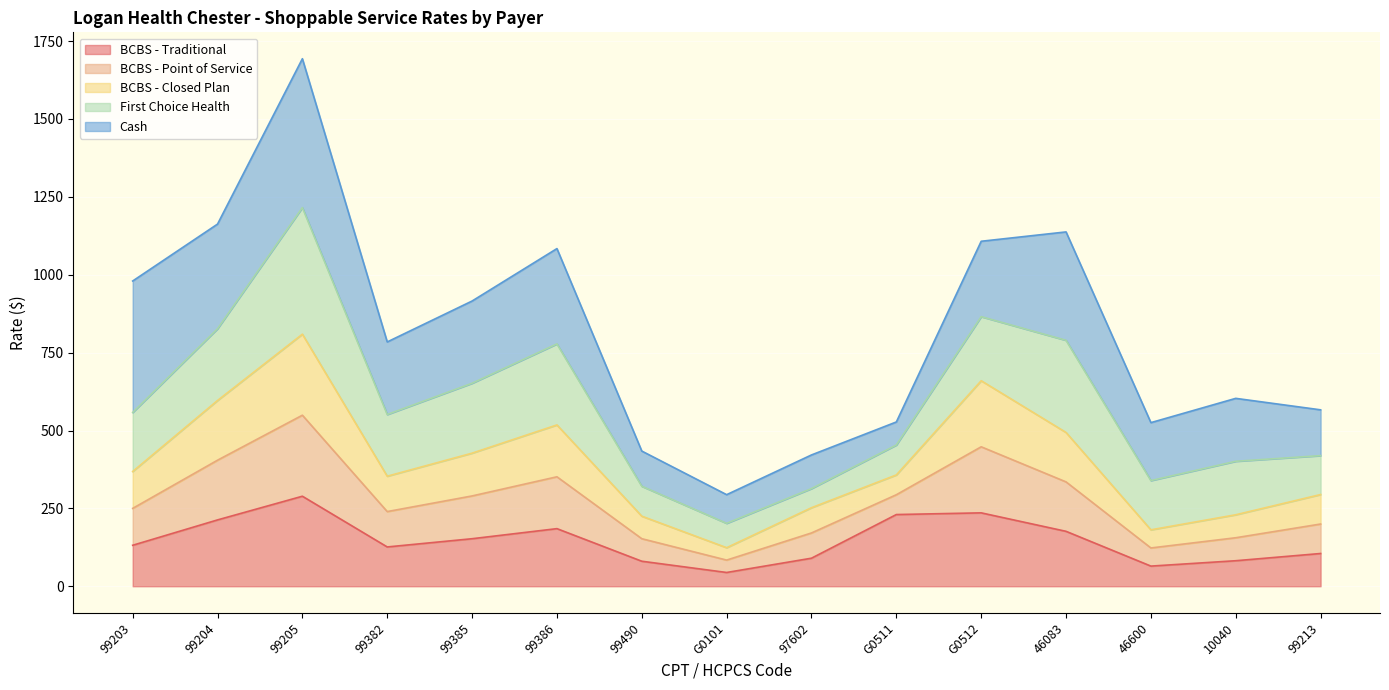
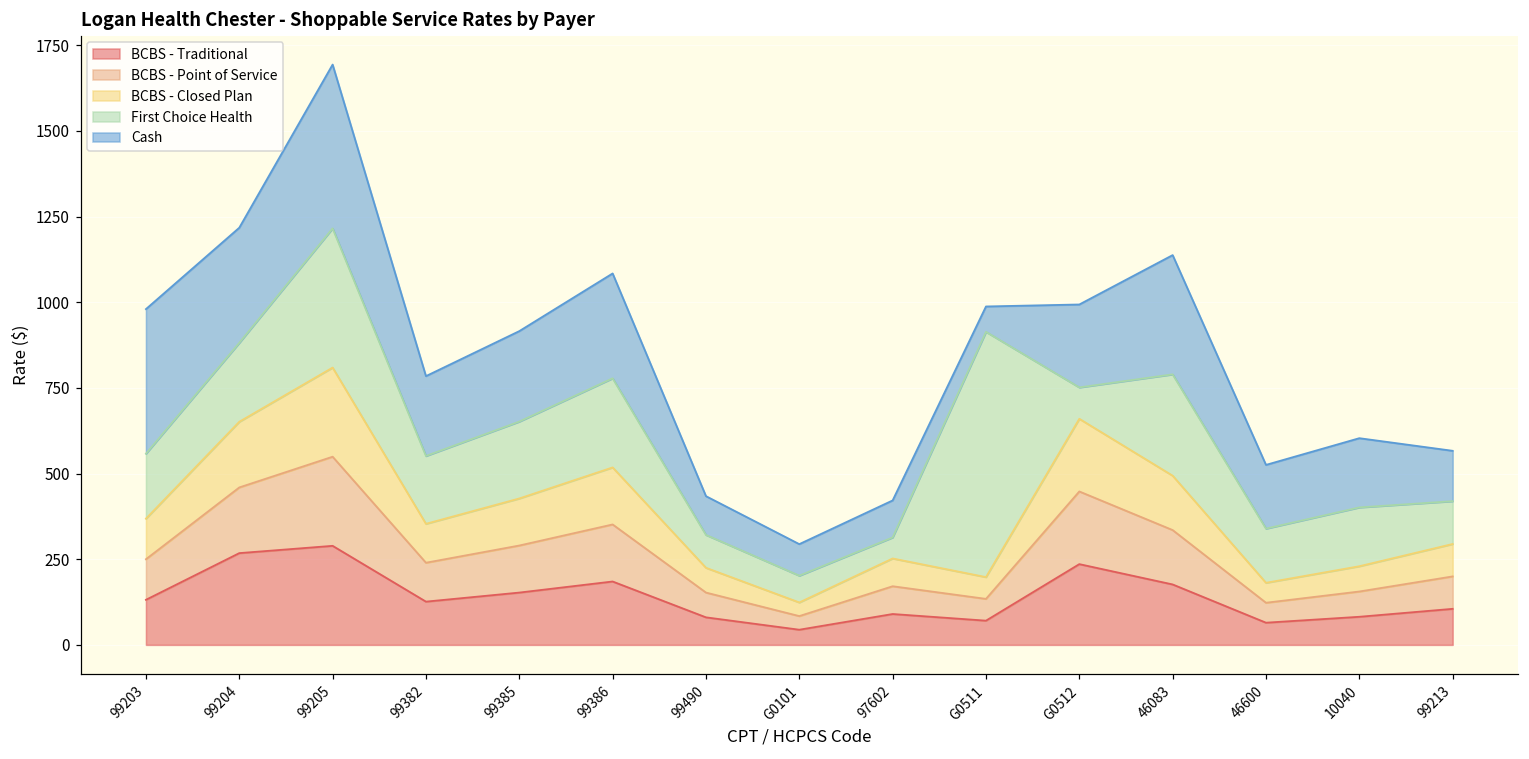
  {
    "BCBS - Traditional": {
      "99203": 130,
-     "99204": 210,
+     "99204": 270,
      "99205": 290,
      "99382": 130,
      "99385": 150,
      "99386": 180,
      "99490": 80,
      "G0101": 40,
      "97602": 90,
-     "G0511": 230,
+     "G0511": 70,
      "G0512": 240,
      "46083": 180,
      "46600": 60,
      "10040": 80,
      "99213": 110
    },
    "First Choice Health": {
      "99203": 190,
      "99204": 230,
      "99205": 410,
      "99382": 200,
      "99385": 220,
      "99386": 260,
      "99490": 100,
      "G0101": 80,
      "97602": 60,
-     "G0511": 100,
-     "G0512": 210,
+     "G0511": 720,
+     "G0512": 90,
      "46083": 300,
      "46600": 160,
      "10040": 170,
      "99213": 120
    },
    "Cash": {
      "99203": 420,
      "99204": 340,
      "99205": 480,
      "99382": 230,
      "99385": 260,
      "99386": 310,
      "99490": 110,
      "G0101": 90,
      "97602": 110,
      "G0511": 70,
      "G0512": 240,
      "46083": 350,
      "46600": 190,
      "10040": 200,
      "99213": 150
    }
  }
